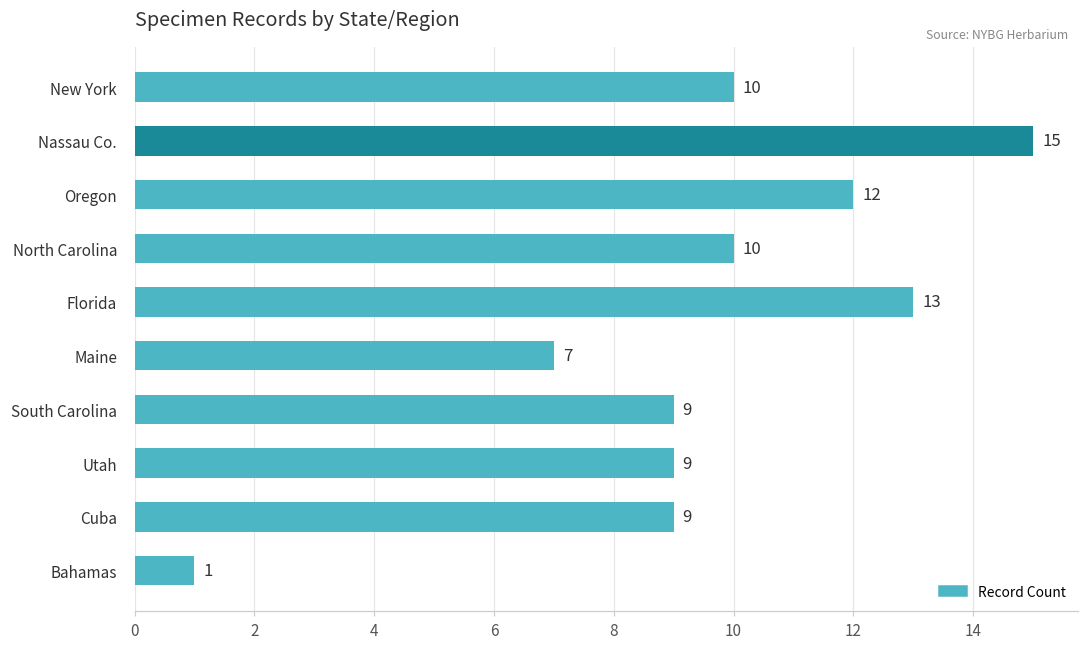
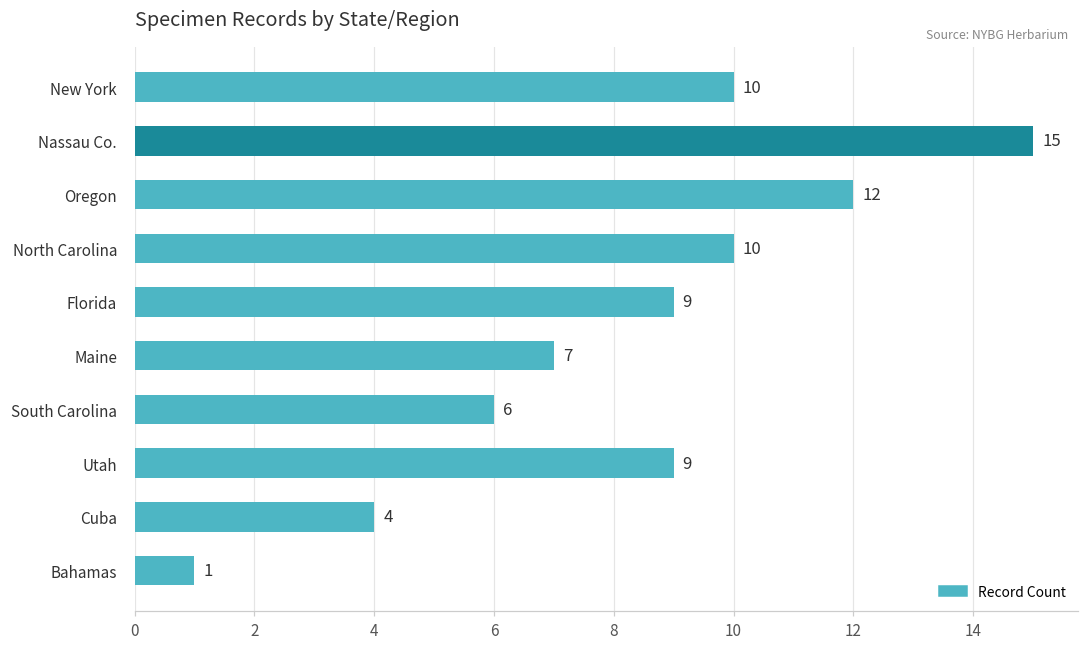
  {
    "New York": 10,
    "Nassau Co.": 15,
    "Oregon": 12,
    "North Carolina": 10,
-   "Florida": 13,
+   "Florida": 9,
    "Maine": 7,
-   "South Carolina": 9,
+   "South Carolina": 6,
    "Utah": 9,
-   "Cuba": 9,
+   "Cuba": 4,
    "Bahamas": 1
  }
